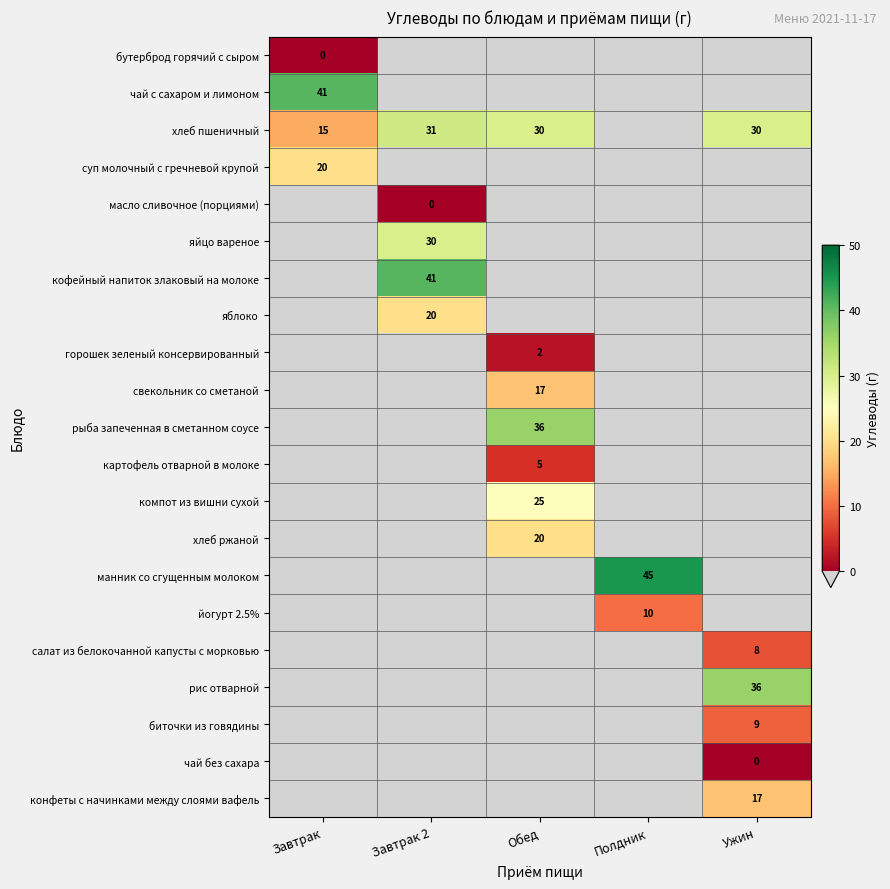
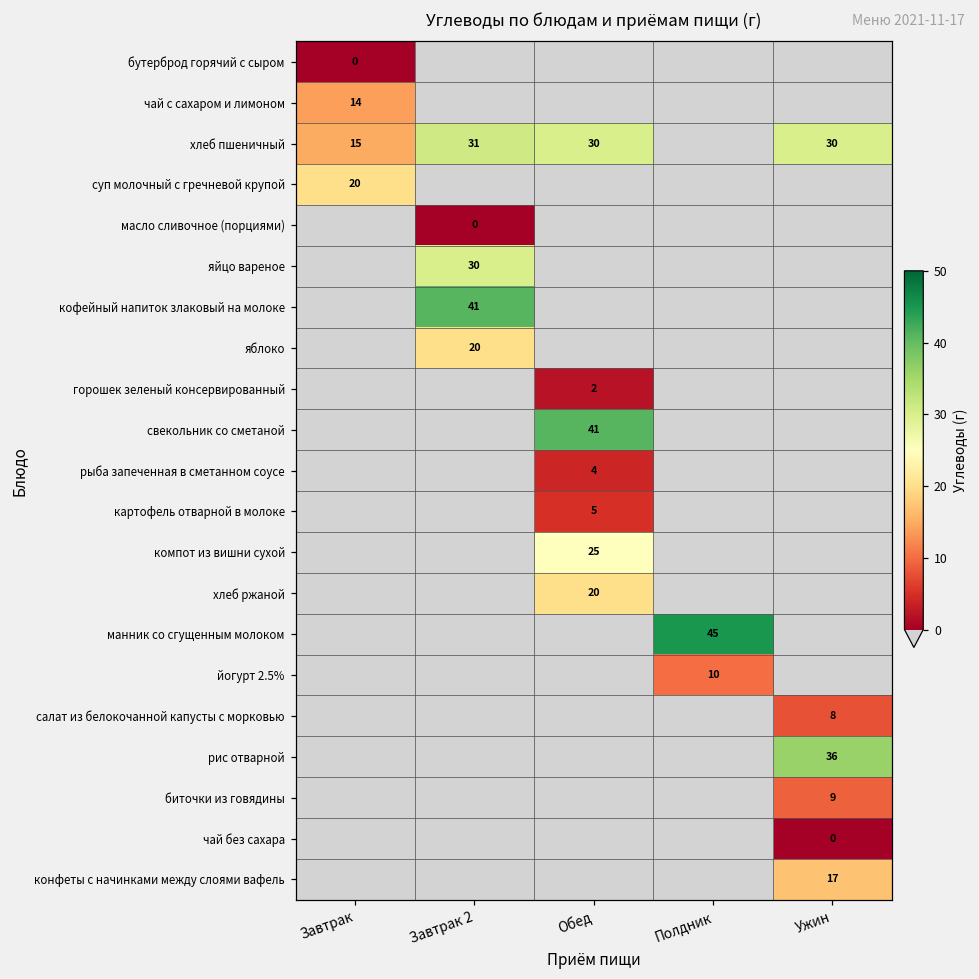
  {
    "бутерброд горячий с сыром": {
      "Завтрак": 0
    },
    "чай с сахаром и лимоном": {
-     "Завтрак": 41
+     "Завтрак": 14
    },
    "хлеб пшеничный": {
      "Завтрак": 15,
      "Завтрак 2": 31,
      "Обед": 30,
      "Ужин": 30
    },
    "суп молочный с гречневой крупой": {
      "Завтрак": 20
    },
    "масло сливочное (порциями)": {
      "Завтрак 2": 0
    },
    "яйцо вареное": {
      "Завтрак 2": 30
    },
    "кофейный напиток злаковый на молоке": {
      "Завтрак 2": 41
    },
    "яблоко": {
      "Завтрак 2": 20
    },
    "горошек зеленый консервированный": {
      "Обед": 2
    },
    "свекольник со сметаной": {
-     "Обед": 17
+     "Обед": 41
    },
    "рыба запеченная в сметанном соусе": {
-     "Обед": 36
+     "Обед": 4
    },
    "картофель отварной в молоке": {
      "Обед": 5
    },
    "компот из вишни сухой": {
      "Обед": 25
    },
    "хлеб ржаной": {
      "Обед": 20
    },
    "манник со сгущенным молоком": {
      "Полдник": 45
    },
    "йогурт 2.5%": {
      "Полдник": 10
    },
    "салат из белокочанной капусты с морковью": {
      "Ужин": 8
    },
    "рис отварной": {
      "Ужин": 36
    },
    "биточки из говядины": {
      "Ужин": 9
    },
    "чай без сахара": {
      "Ужин": 0
    },
    "конфеты с начинками между слоями вафель": {
      "Ужин": 17
    }
  }
